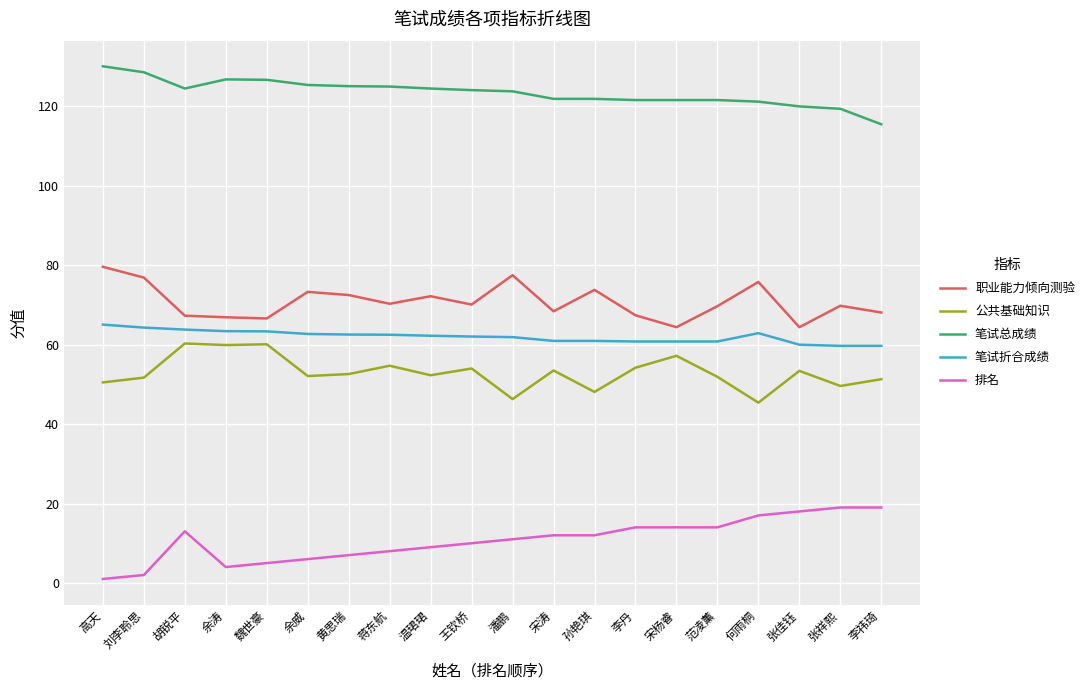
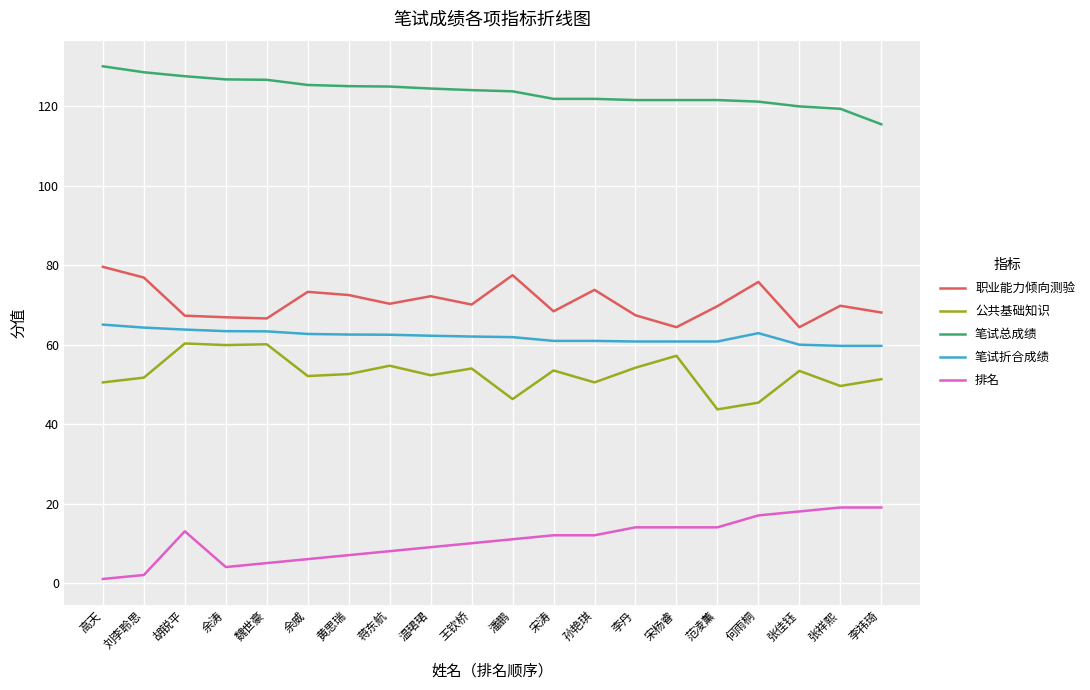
  {
    "职业能力倾向测验": {
      "高天": 80,
      "刘李聆思": 77,
      "胡锐平": 67,
      "余涛": 67,
      "魏世豪": 67,
      "余威": 73,
      "黄思瑞": 73,
      "蒋东航": 70,
      "温珺珺": 72,
      "王钦桥": 70,
      "潘鹏": 78,
      "宋涛": 68,
      "孙艳琪": 74,
      "李丹": 67,
      "宋杨睿": 64,
      "范凌薰": 70,
      "何雨桐": 76,
      "张佳钰": 64,
      "张祥熙": 70,
      "李祎琦": 68
    },
    "公共基础知识": {
      "高天": 51,
      "刘李聆思": 52,
      "胡锐平": 60,
      "余涛": 60,
      "魏世豪": 60,
      "余威": 52,
      "黄思瑞": 53,
      "蒋东航": 55,
      "温珺珺": 52,
      "王钦桥": 54,
      "潘鹏": 46,
      "宋涛": 54,
-     "孙艳琪": 48,
+     "孙艳琪": 51,
      "李丹": 54,
      "宋杨睿": 57,
-     "范凌薰": 52,
+     "范凌薰": 44,
      "何雨桐": 45,
      "张佳钰": 53,
      "张祥熙": 50,
      "李祎琦": 51
    },
    "笔试总成绩": {
      "高天": 130,
      "刘李聆思": 129,
-     "胡锐平": 125,
+     "胡锐平": 128,
      "余涛": 127,
      "魏世豪": 127,
      "余威": 125,
      "黄思瑞": 125,
      "蒋东航": 125,
      "温珺珺": 125,
      "王钦桥": 124,
      "潘鹏": 124,
      "宋涛": 122,
      "孙艳琪": 122,
      "李丹": 122,
      "宋杨睿": 122,
      "范凌薰": 122,
      "何雨桐": 121,
      "张佳钰": 120,
      "张祥熙": 119,
      "李祎琦": 116
    },
    "笔试折合成绩": {
      "高天": 65,
      "刘李聆思": 64,
      "胡锐平": 64,
      "余涛": 63,
      "魏世豪": 63,
      "余威": 63,
      "黄思瑞": 63,
      "蒋东航": 63,
      "温珺珺": 62,
      "王钦桥": 62,
      "潘鹏": 62,
      "宋涛": 61,
      "孙艳琪": 61,
      "李丹": 61,
      "宋杨睿": 61,
      "范凌薰": 61,
      "何雨桐": 63,
      "张佳钰": 60,
      "张祥熙": 60,
      "李祎琦": 60
    },
    "排名": {
      "高天": 1,
      "刘李聆思": 2,
      "胡锐平": 13,
      "余涛": 4,
      "魏世豪": 5,
      "余威": 6,
      "黄思瑞": 7,
      "蒋东航": 8,
      "温珺珺": 9,
      "王钦桥": 10,
      "潘鹏": 11,
      "宋涛": 12,
      "孙艳琪": 12,
      "李丹": 14,
      "宋杨睿": 14,
      "范凌薰": 14,
      "何雨桐": 17,
      "张佳钰": 18,
      "张祥熙": 19,
      "李祎琦": 19
    }
  }
